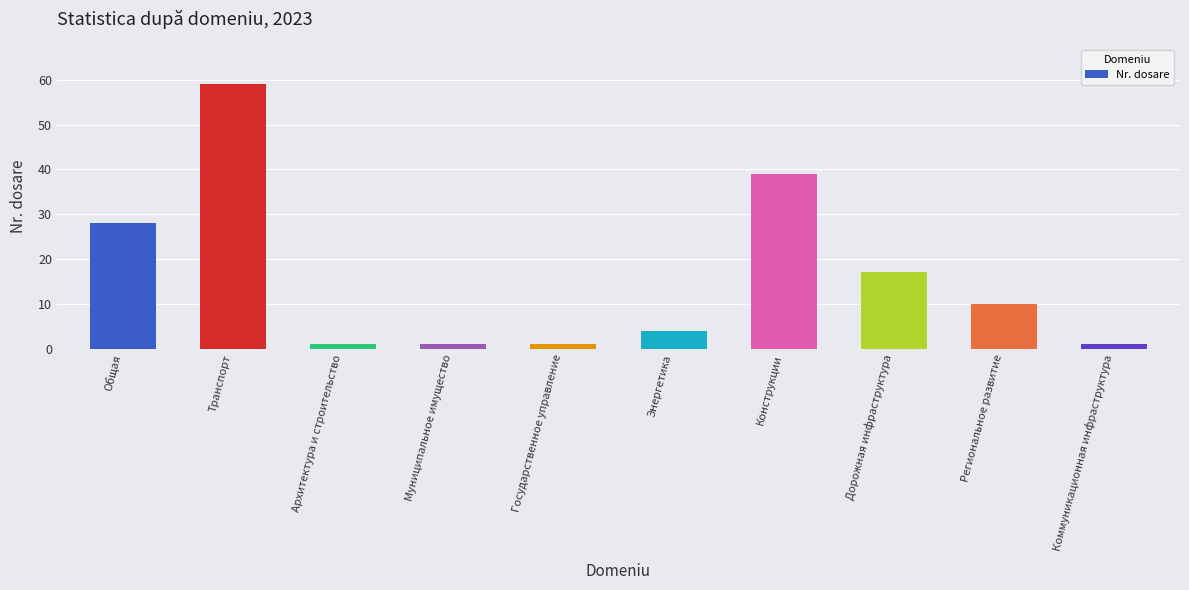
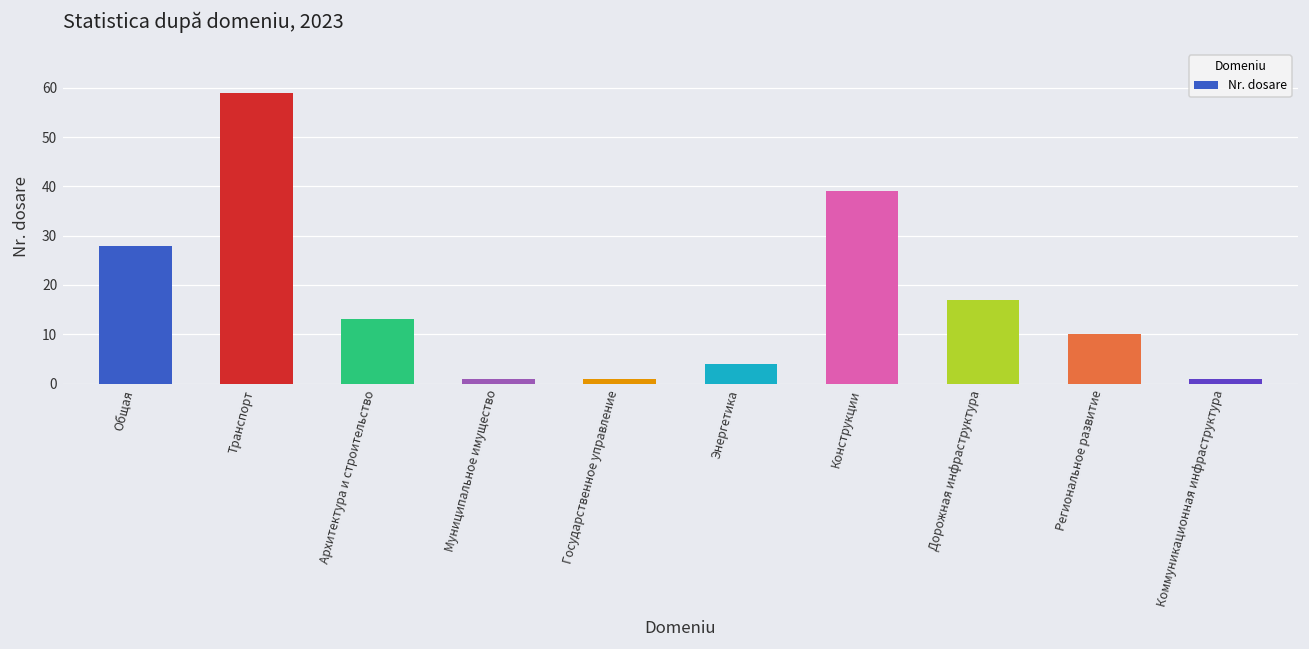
  {
    "Общая": 28,
    "Транспорт": 59,
-   "Архитектура и строительство": 1,
+   "Архитектура и строительство": 13,
    "Муниципальное имущество": 1,
    "Государственное управление": 1,
    "Энергетика": 4,
    "Конструкции": 39,
    "Дорожная инфраструктура": 17,
    "Региональное развитие": 10,
    "Коммуникационная инфраструктура": 1
  }
